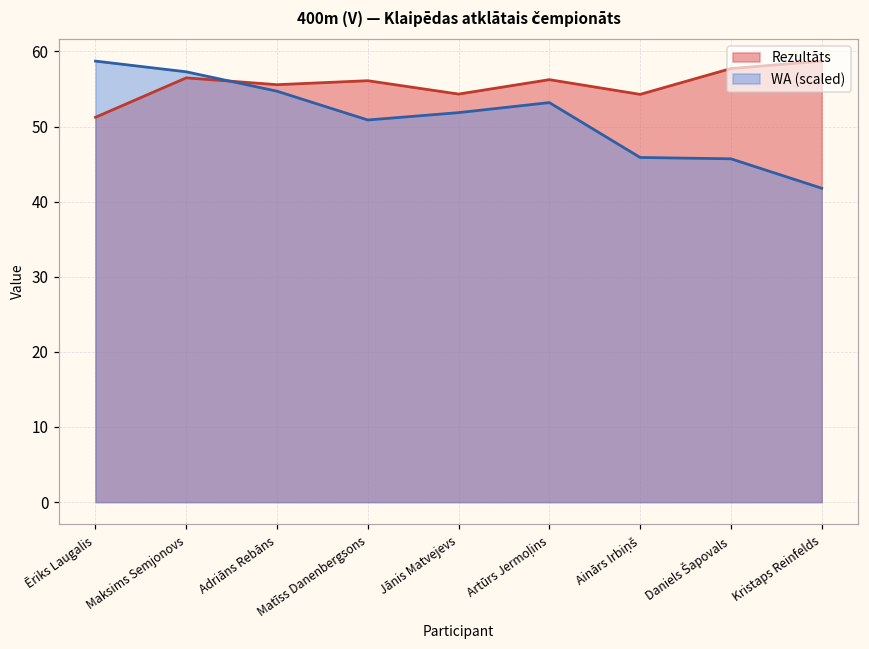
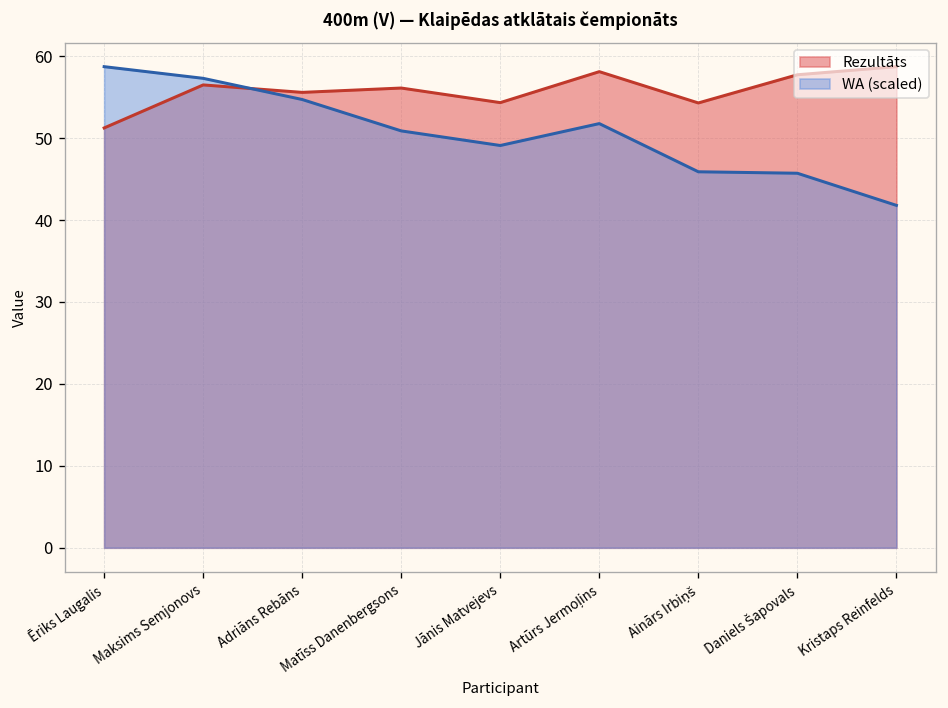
  {
    "Rezultāts": {
      "Ēriks Laugalis": 51,
      "Maksims Semjonovs": 56,
      "Adriāns Rebāns": 56,
      "Matīss Danenbergsons": 56,
      "Jānis Matvejevs": 54,
-     "Artūrs Jermoļins": 56,
+     "Artūrs Jermoļins": 58,
      "Ainārs Irbiņš": 54
    },
    "WA (scaled)": {
      "Ēriks Laugalis": 59,
      "Maksims Semjonovs": 57,
      "Adriāns Rebāns": 55,
      "Matīss Danenbergsons": 51,
-     "Jānis Matvejevs": 52,
-     "Artūrs Jermoļins": 53,
+     "Jānis Matvejevs": 49,
+     "Artūrs Jermoļins": 52,
      "Ainārs Irbiņš": 46,
      "Daniels Šapovals": 46,
      "Kristaps Reinfelds": 42
    }
  }
